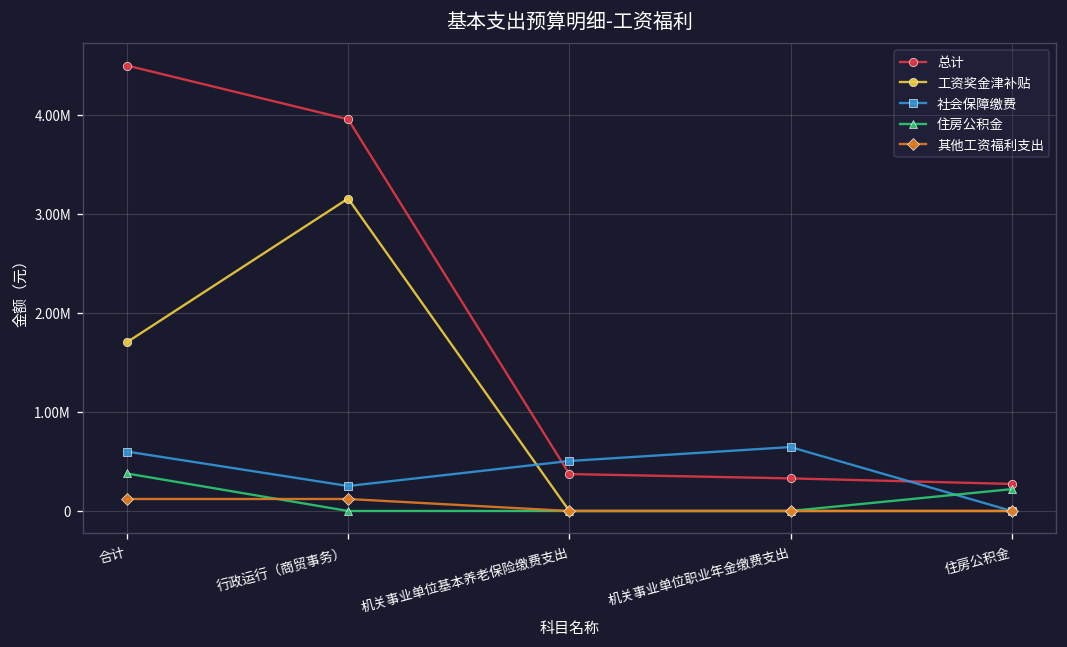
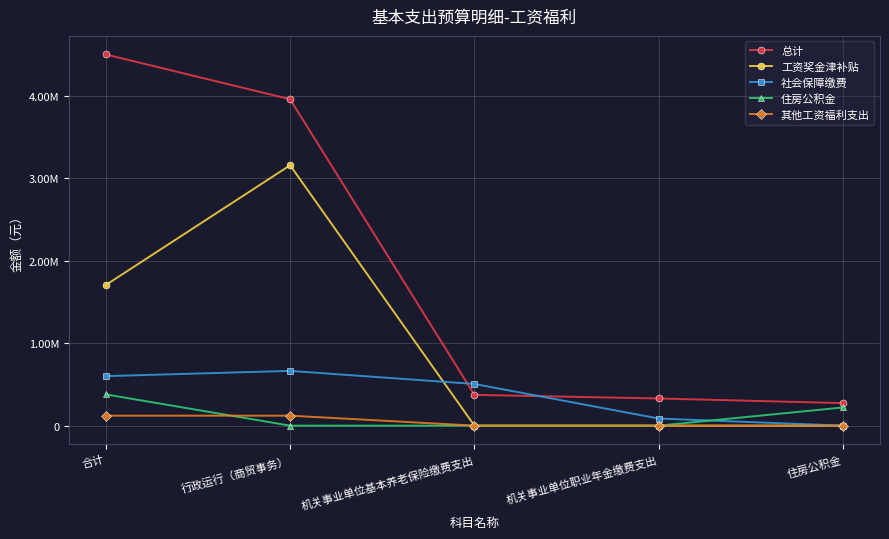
  {
    "总计": {
      "合计": 4500000,
      "行政运行（商贸事务）": 4000000,
      "机关事业单位基本养老保险缴费支出": 400000,
      "机关事业单位职业年金缴费支出": 300000,
      "住房公积金": 300000
    },
    "工资奖金津补贴": {
      "合计": 1700000,
      "行政运行（商贸事务）": 3200000
    },
    "社会保障缴费": {
      "合计": 600000,
-     "行政运行（商贸事务）": 300000,
+     "行政运行（商贸事务）": 700000,
      "机关事业单位基本养老保险缴费支出": 500000,
-     "机关事业单位职业年金缴费支出": 600000
+     "机关事业单位职业年金缴费支出": 100000
    },
    "住房公积金": {
      "合计": 400000,
      "行政运行（商贸事务）": 0,
      "住房公积金": 200000
    },
    "其他工资福利支出": {
      "合计": 100000,
      "行政运行（商贸事务）": 100000
    }
  }
